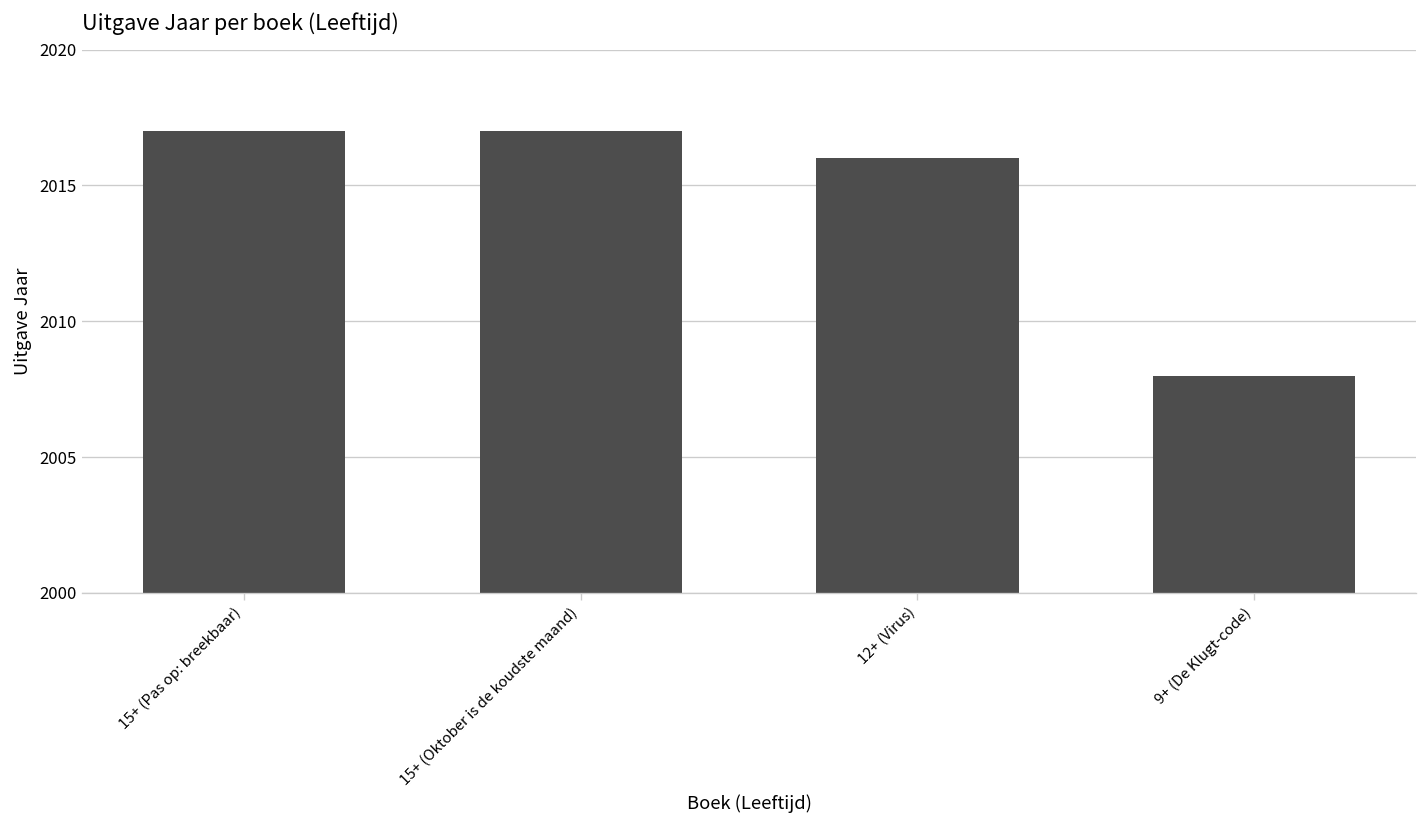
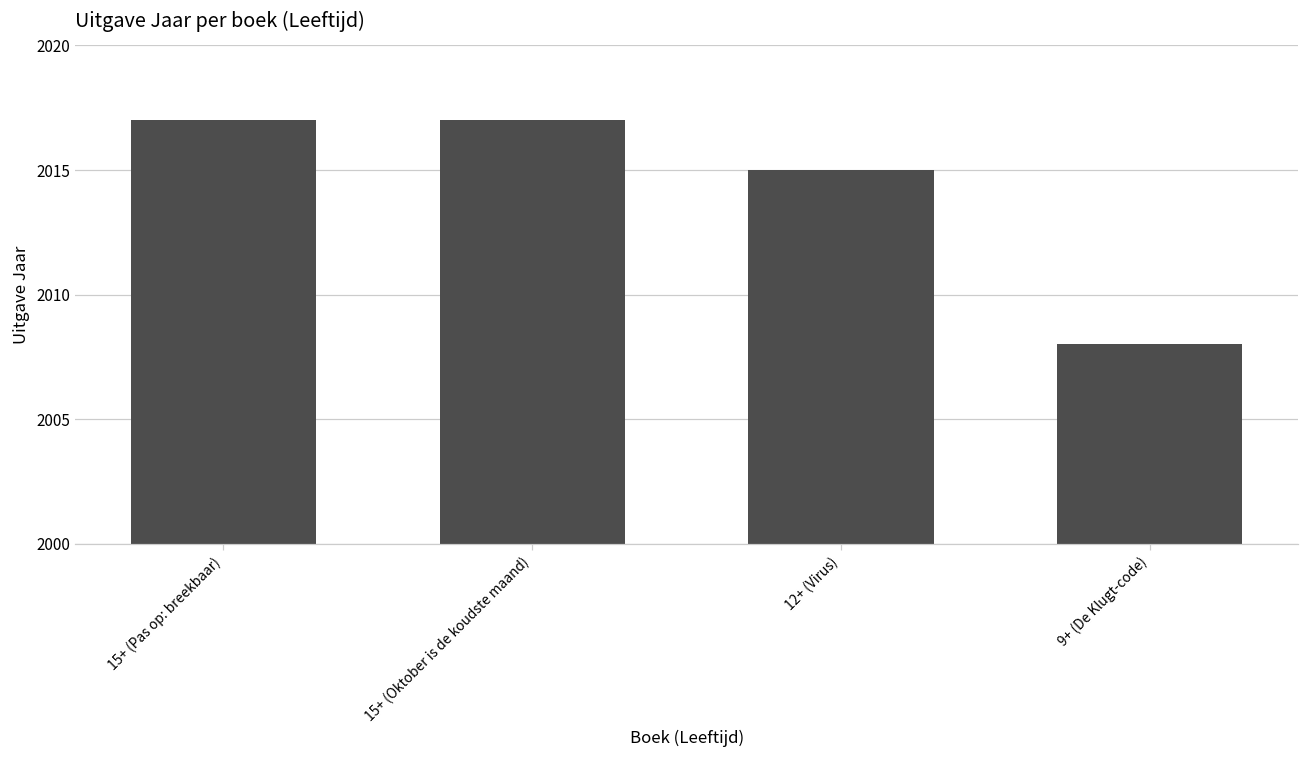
  {
    "15+ (Pas op: breekbaar)": 2017,
    "15+ (Oktober is de koudste maand)": 2017,
-   "12+ (Virus)": 2016,
+   "12+ (Virus)": 2015,
    "9+ (De Klugt-code)": 2008
  }
